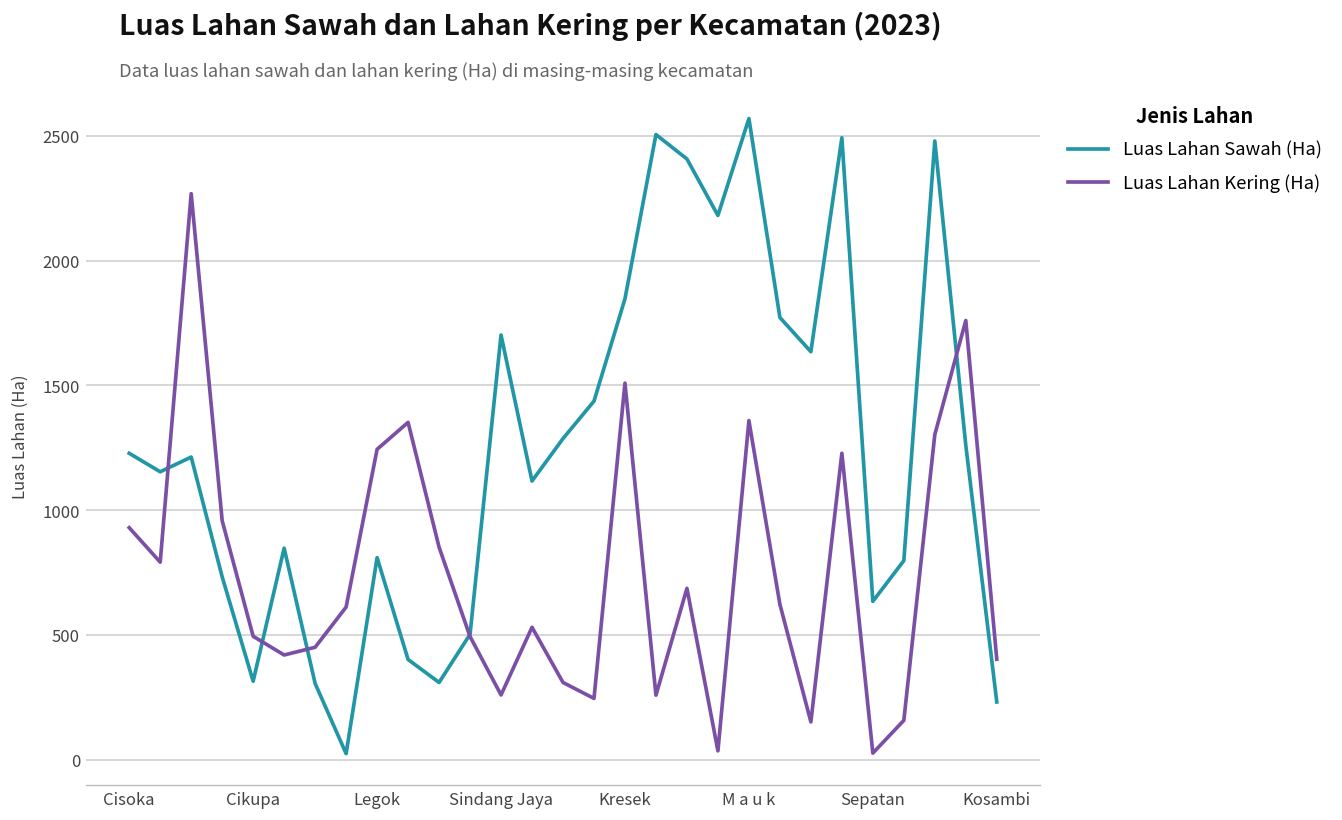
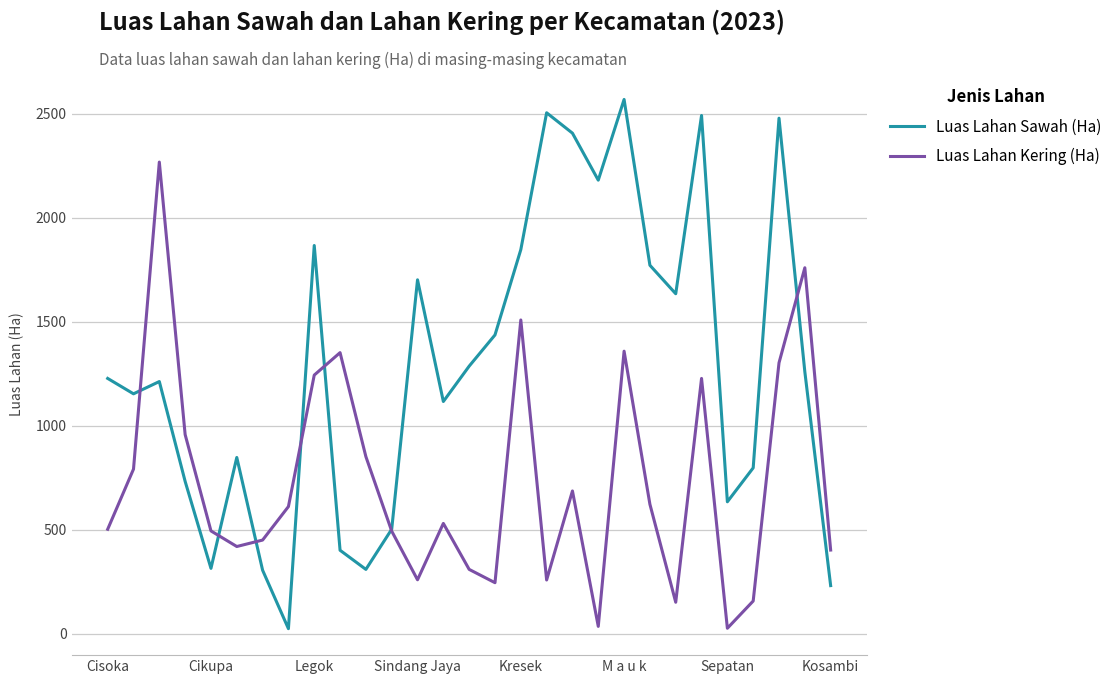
  {
    "Luas Lahan Sawah (Ha)": {
      "Cisoka": 1230,
      "Cikupa": 320,
-     "Legok": 810,
+     "Legok": 1870,
      "Sindang Jaya": 1700,
      "Kresek": 1850,
      "M a u k": 2570,
      "Sepatan": 640,
      "Kosambi": 230
    },
    "Luas Lahan Kering (Ha)": {
-     "Cisoka": 930,
+     "Cisoka": 500,
      "Cikupa": 500,
      "Legok": 1240,
      "Sindang Jaya": 260,
      "Kresek": 1510,
      "M a u k": 1360,
      "Sepatan": 30,
      "Kosambi": 400
    }
  }
